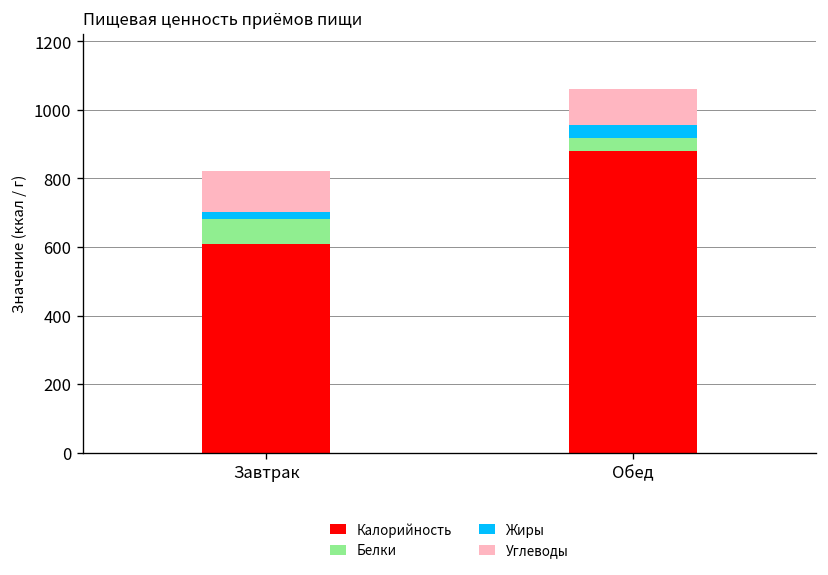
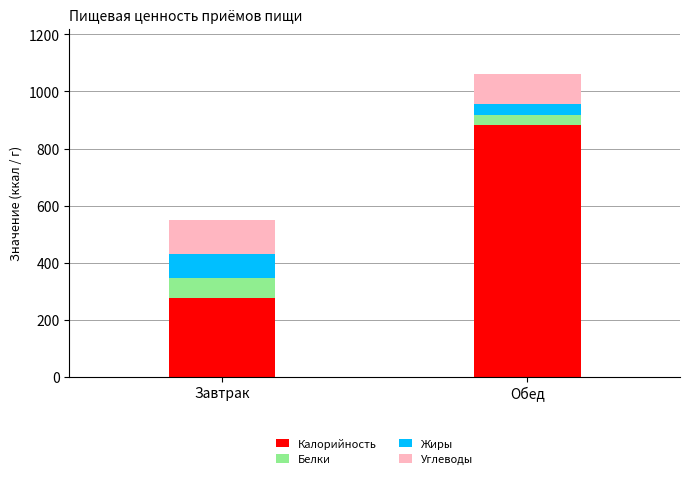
  {
    "Калорийность": {
-     "Завтрак": 610,
+     "Завтрак": 280,
      "Обед": 880
    },
    "Белки": {
      "Завтрак": 70,
      "Обед": 40
    },
    "Жиры": {
-     "Завтрак": 20,
+     "Завтрак": 80,
      "Обед": 40
    },
    "Углеводы": {
      "Завтрак": 120,
      "Обед": 110
    }
  }
